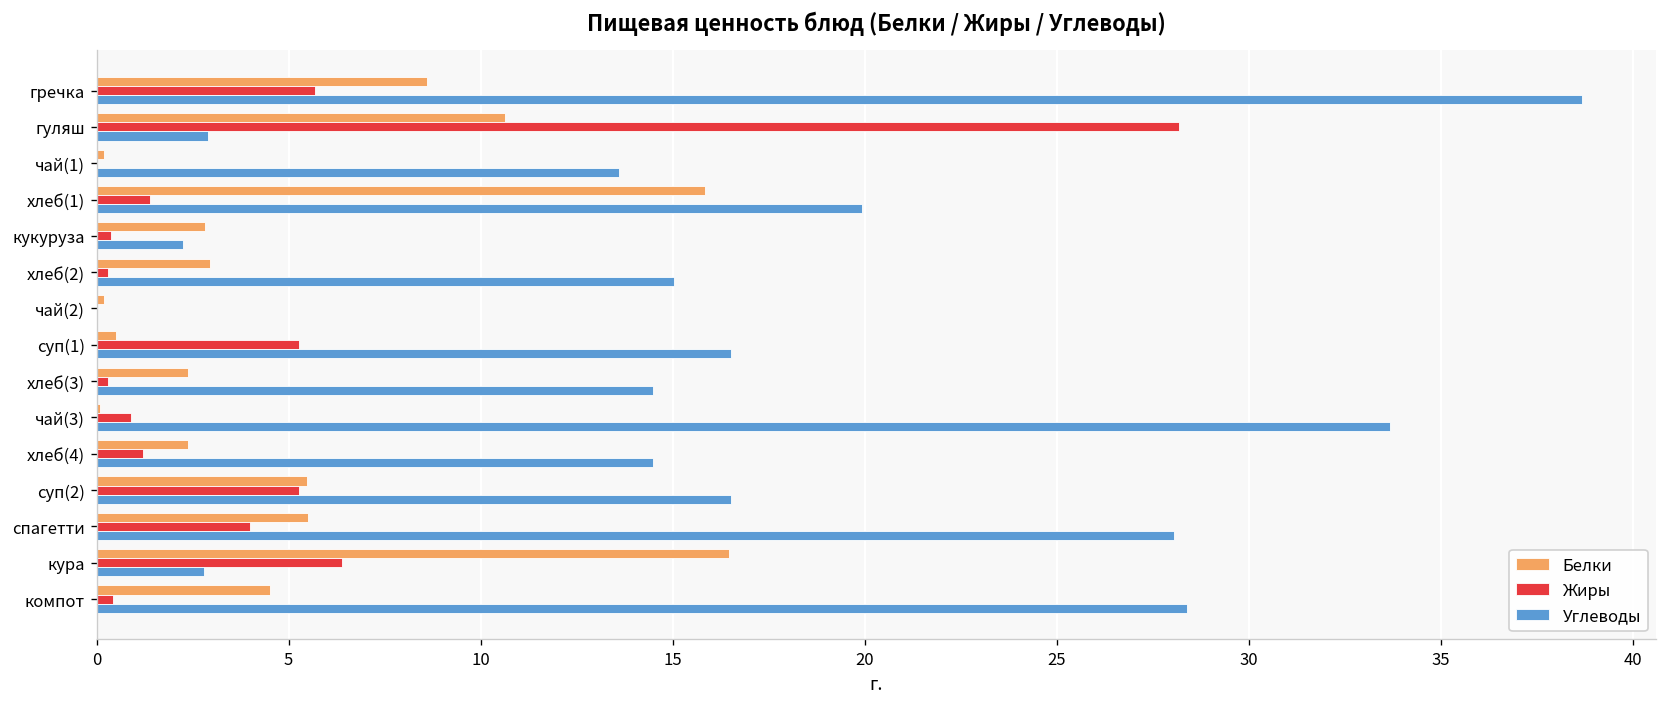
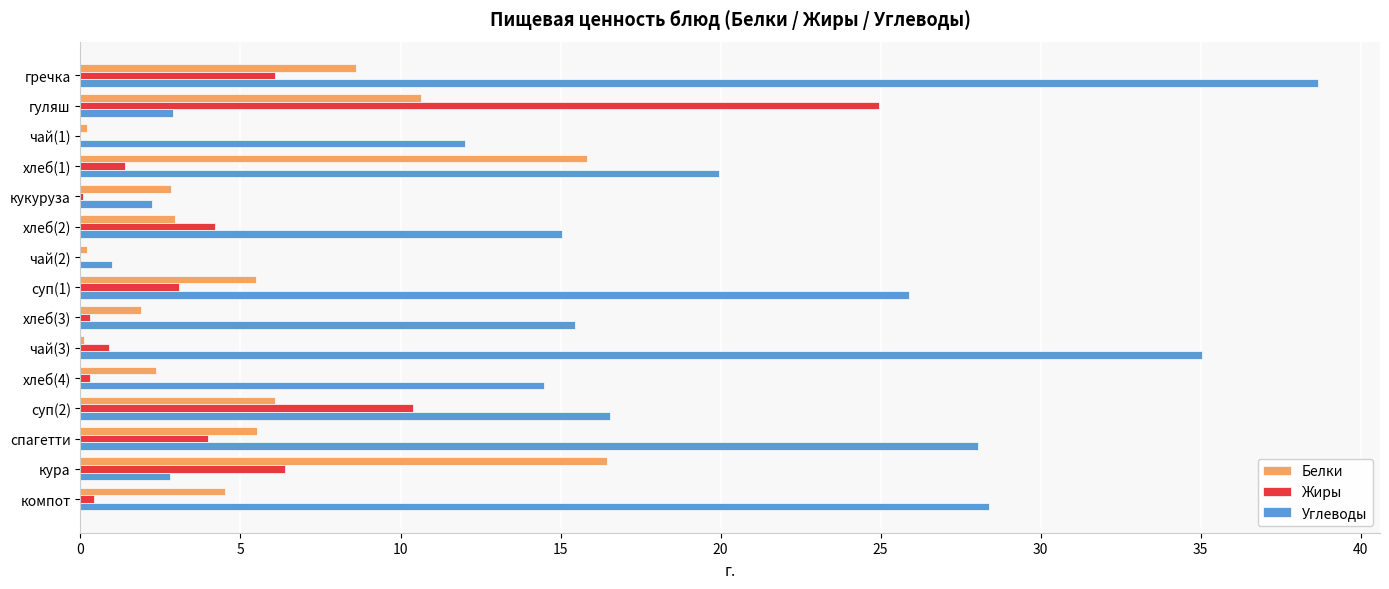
  {
    "Белки": {
      "гречка": 8.6,
      "гуляш": 10.6,
      "чай(1)": 0.2,
      "хлеб(1)": 15.8,
      "кукуруза": 2.8,
      "хлеб(2)": 3.0,
      "чай(2)": 0.2,
-     "суп(1)": 0.5,
-     "хлеб(3)": 2.4,
+     "суп(1)": 5.5,
+     "хлеб(3)": 1.9,
      "чай(3)": 0.1,
      "хлеб(4)": 2.4,
-     "суп(2)": 5.5,
+     "суп(2)": 6.1,
      "спагетти": 5.5,
      "кура": 16.5,
      "компот": 4.5
    },
    "Жиры": {
-     "гречка": 5.7,
-     "гуляш": 28.2,
+     "гречка": 6.1,
+     "гуляш": 24.9,
      "чай(1)": 0.0,
      "хлеб(1)": 1.4,
-     "кукуруза": 0.4,
-     "хлеб(2)": 0.3,
+     "кукуруза": 0.1,
+     "хлеб(2)": 4.2,
      "чай(2)": 0.0,
-     "суп(1)": 5.3,
+     "суп(1)": 3.1,
      "хлеб(3)": 0.3,
      "чай(3)": 0.9,
-     "хлеб(4)": 1.2,
-     "суп(2)": 5.3,
+     "хлеб(4)": 0.3,
+     "суп(2)": 10.4,
      "спагетти": 4.0,
      "кура": 6.4,
      "компот": 0.4
    },
    "Углеводы": {
      "гречка": 38.7,
      "гуляш": 2.9,
-     "чай(1)": 13.6,
+     "чай(1)": 12.0,
      "хлеб(1)": 19.9,
      "кукуруза": 2.2,
      "хлеб(2)": 15.0,
-     "чай(2)": 0,
-     "суп(1)": 16.5,
-     "хлеб(3)": 14.5,
-     "чай(3)": 33.7,
+     "чай(2)": 1,
+     "суп(1)": 25.9,
+     "хлеб(3)": 15.4,
+     "чай(3)": 35.0,
      "хлеб(4)": 14.5,
      "суп(2)": 16.5,
      "спагетти": 28.1,
      "кура": 2.8,
      "компот": 28.4
    }
  }
